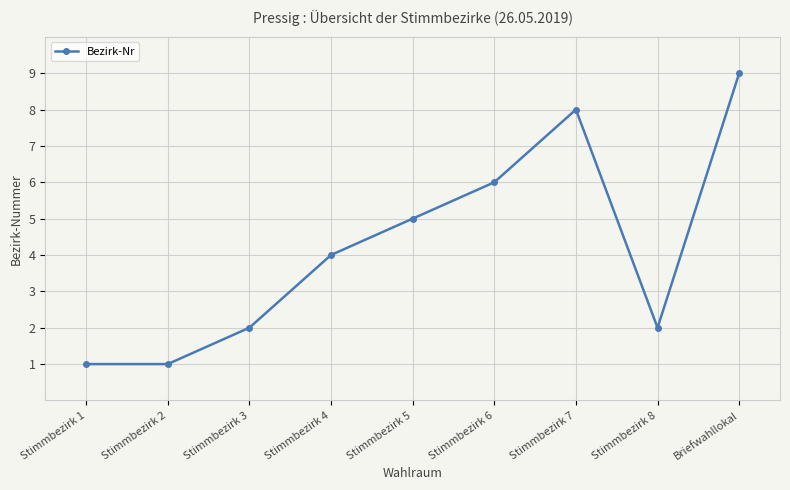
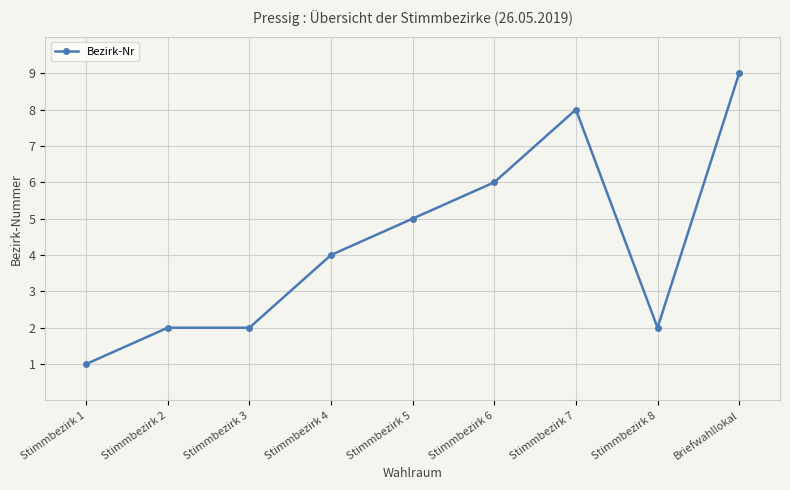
  {
    "Stimmbezirk 1": 1,
-   "Stimmbezirk 2": 1,
+   "Stimmbezirk 2": 2,
    "Stimmbezirk 3": 2,
    "Stimmbezirk 4": 4,
    "Stimmbezirk 5": 5,
    "Stimmbezirk 6": 6,
    "Stimmbezirk 7": 8,
    "Stimmbezirk 8": 2,
    "Briefwahllokal": 9
  }
